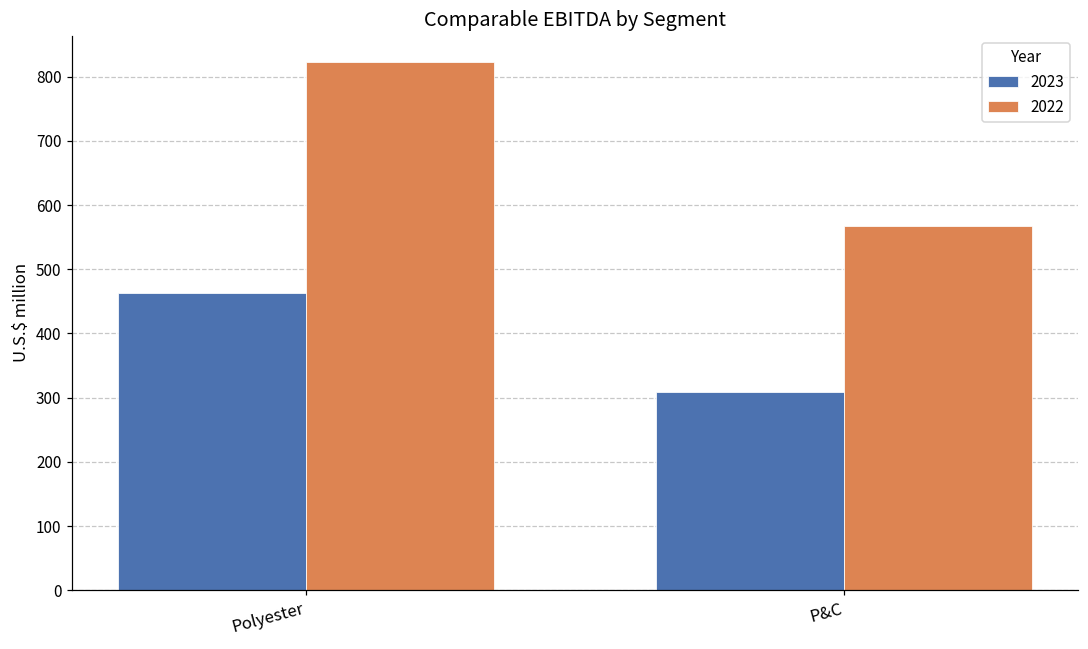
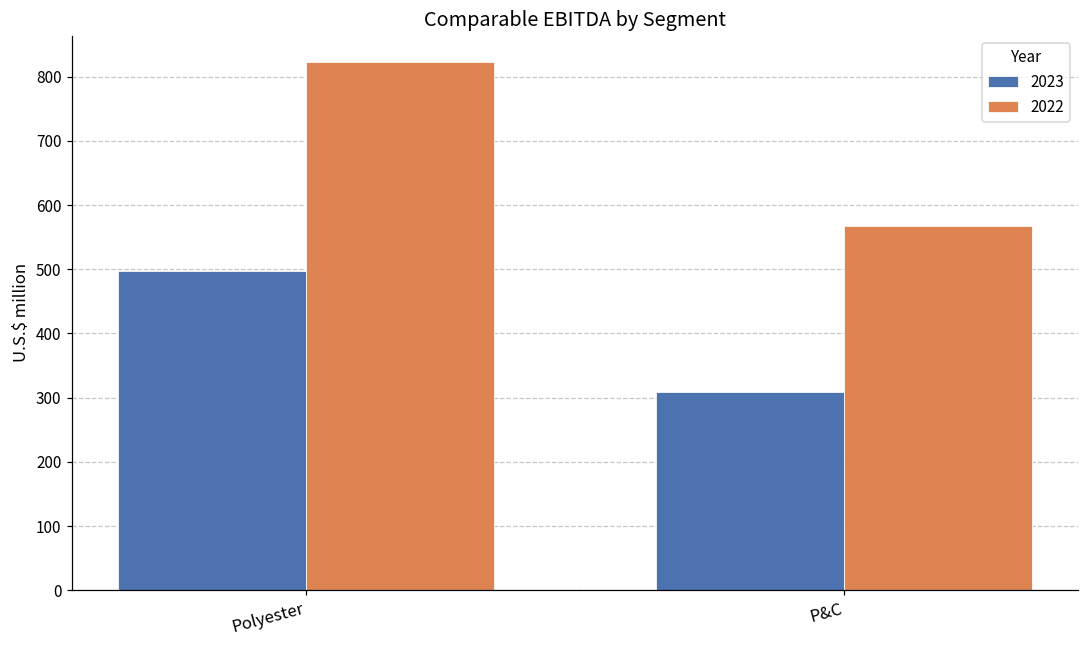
  {
    "2023": {
-     "Polyester": 460,
+     "Polyester": 500,
      "P&C": 310
    },
    "2022": {
      "Polyester": 820,
      "P&C": 570
    }
  }
